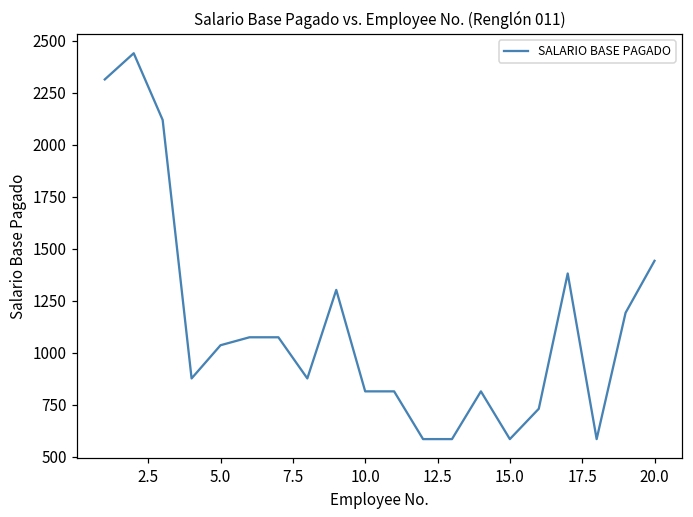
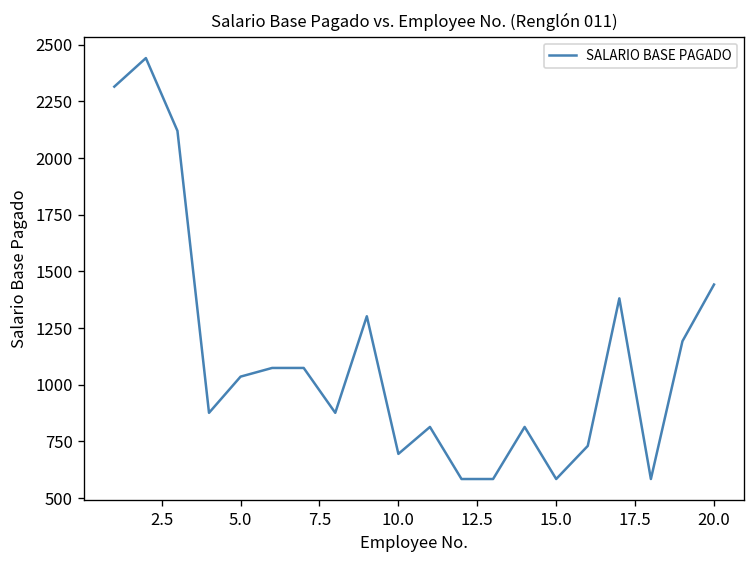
  {
    "5.0": 1040,
-   "10.0": 810,
+   "10.0": 690,
    "15.0": 580,
    "20.0": 1440
  }
